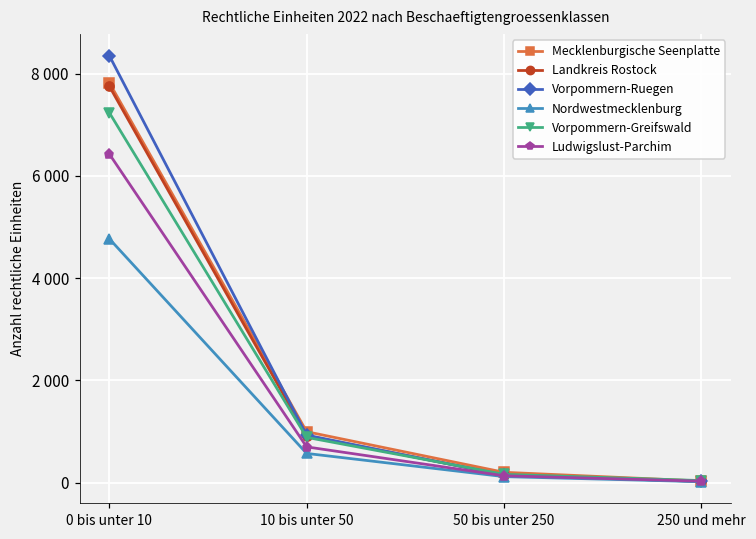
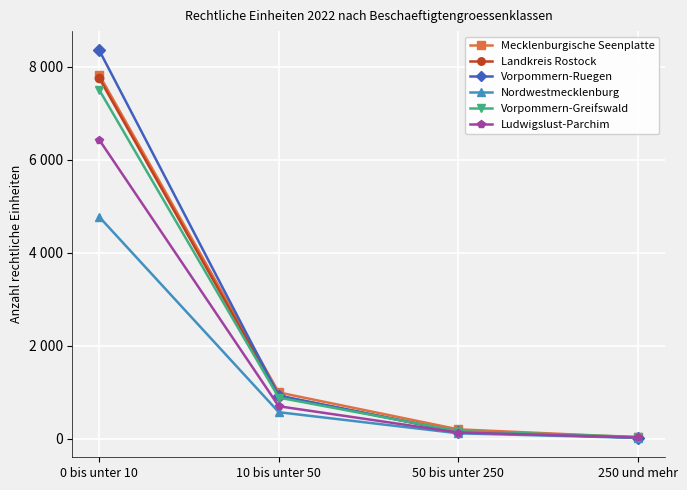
  {
    "Mecklenburgische Seenplatte": {
      "0 bis unter 10": 7800,
      "10 bis unter 50": 1000
    },
    "Landkreis Rostock": {
      "0 bis unter 10": 7800
    },
    "Vorpommern-Greifswald": {
-     "0 bis unter 10": 7200
+     "0 bis unter 10": 7500
    },
    "Ludwigslust-Parchim": {
      "0 bis unter 10": 6400,
      "10 bis unter 50": 700
    }
  }
